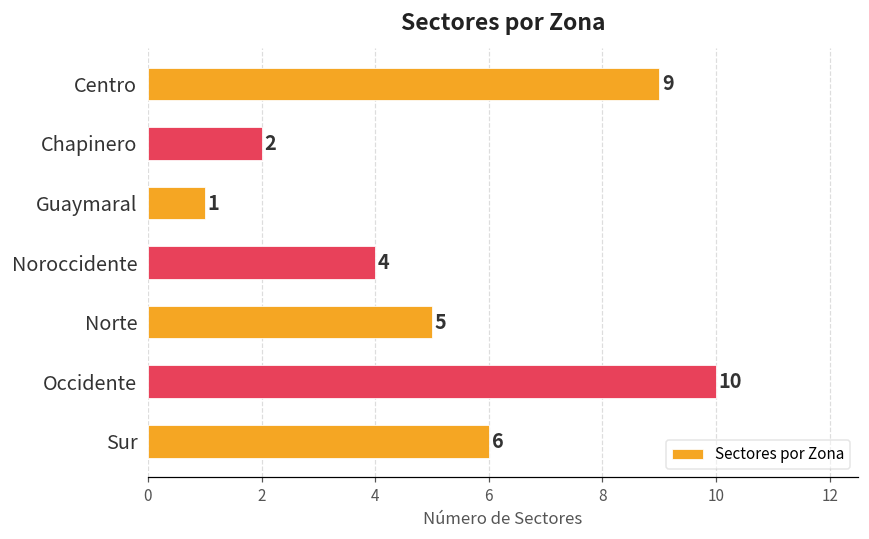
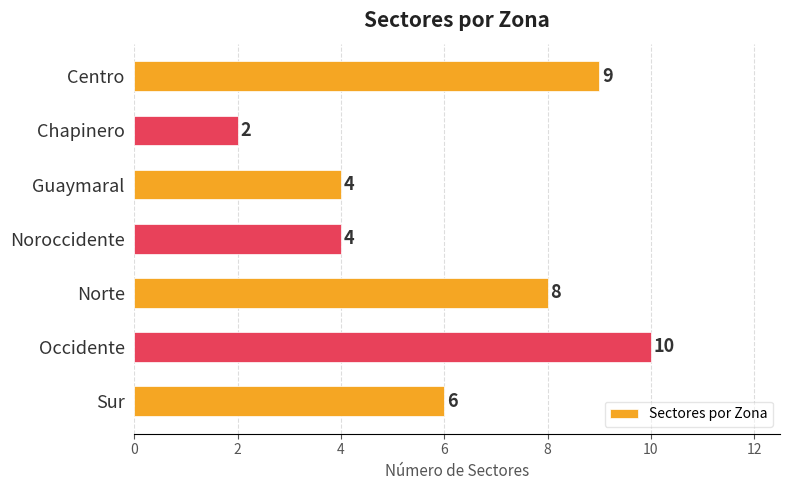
  {
    "Centro": 9,
    "Chapinero": 2,
-   "Guaymaral": 1,
+   "Guaymaral": 4,
    "Noroccidente": 4,
-   "Norte": 5,
+   "Norte": 8,
    "Occidente": 10,
    "Sur": 6
  }
